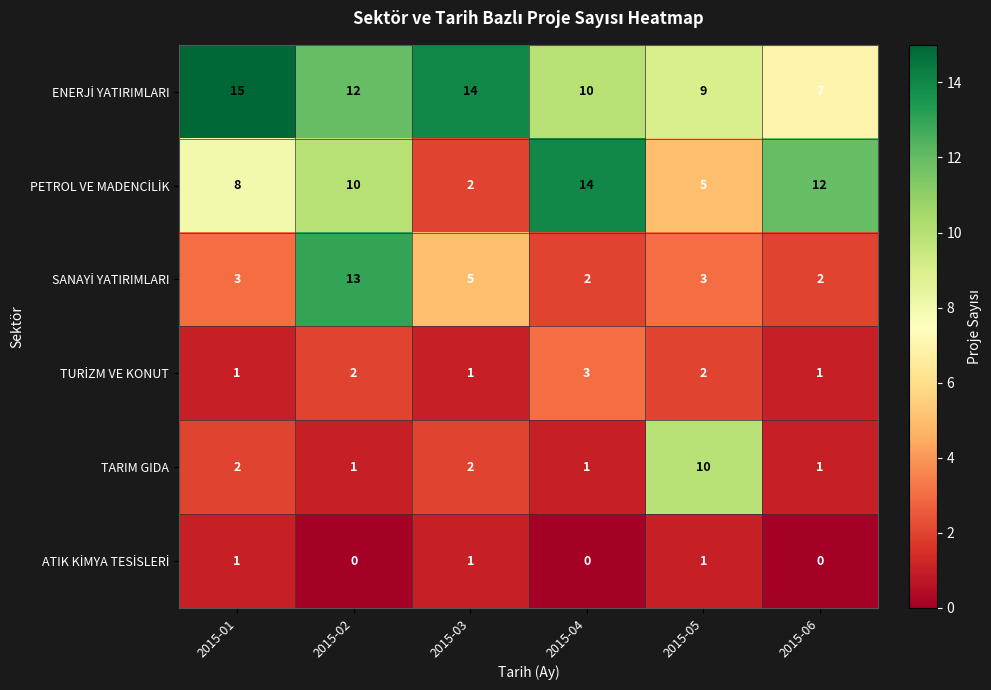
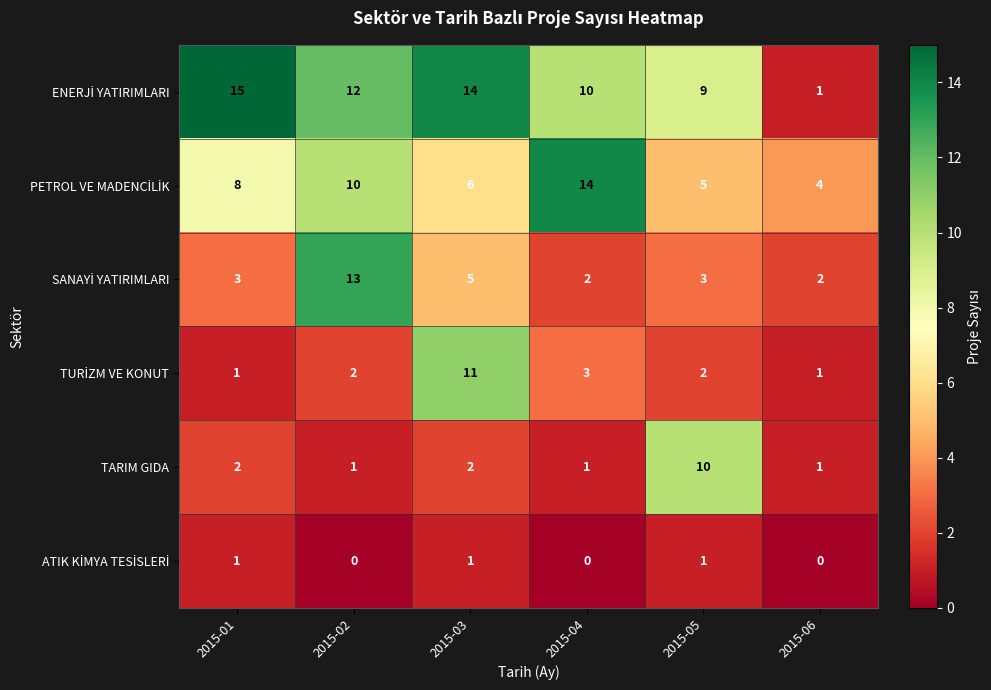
  {
    "ENERJİ YATIRIMLARI": {
      "2015-01": 15,
      "2015-02": 12,
      "2015-03": 14,
      "2015-04": 10,
      "2015-05": 9,
-     "2015-06": 7
+     "2015-06": 1
    },
    "PETROL VE MADENCİLİK": {
      "2015-01": 8,
      "2015-02": 10,
-     "2015-03": 2,
+     "2015-03": 6,
      "2015-04": 14,
      "2015-05": 5,
-     "2015-06": 12
+     "2015-06": 4
    },
    "SANAYİ YATIRIMLARI": {
      "2015-01": 3,
      "2015-02": 13,
      "2015-03": 5,
      "2015-04": 2,
      "2015-05": 3,
      "2015-06": 2
    },
    "TURİZM VE KONUT": {
      "2015-01": 1,
      "2015-02": 2,
-     "2015-03": 1,
+     "2015-03": 11,
      "2015-04": 3,
      "2015-05": 2,
      "2015-06": 1
    },
    "TARIM GIDA": {
      "2015-01": 2,
      "2015-02": 1,
      "2015-03": 2,
      "2015-04": 1,
      "2015-05": 10,
      "2015-06": 1
    },
    "ATIK KİMYA TESİSLERİ": {
      "2015-01": 1,
      "2015-02": 0,
      "2015-03": 1,
      "2015-04": 0,
      "2015-05": 1,
      "2015-06": 0
    }
  }
